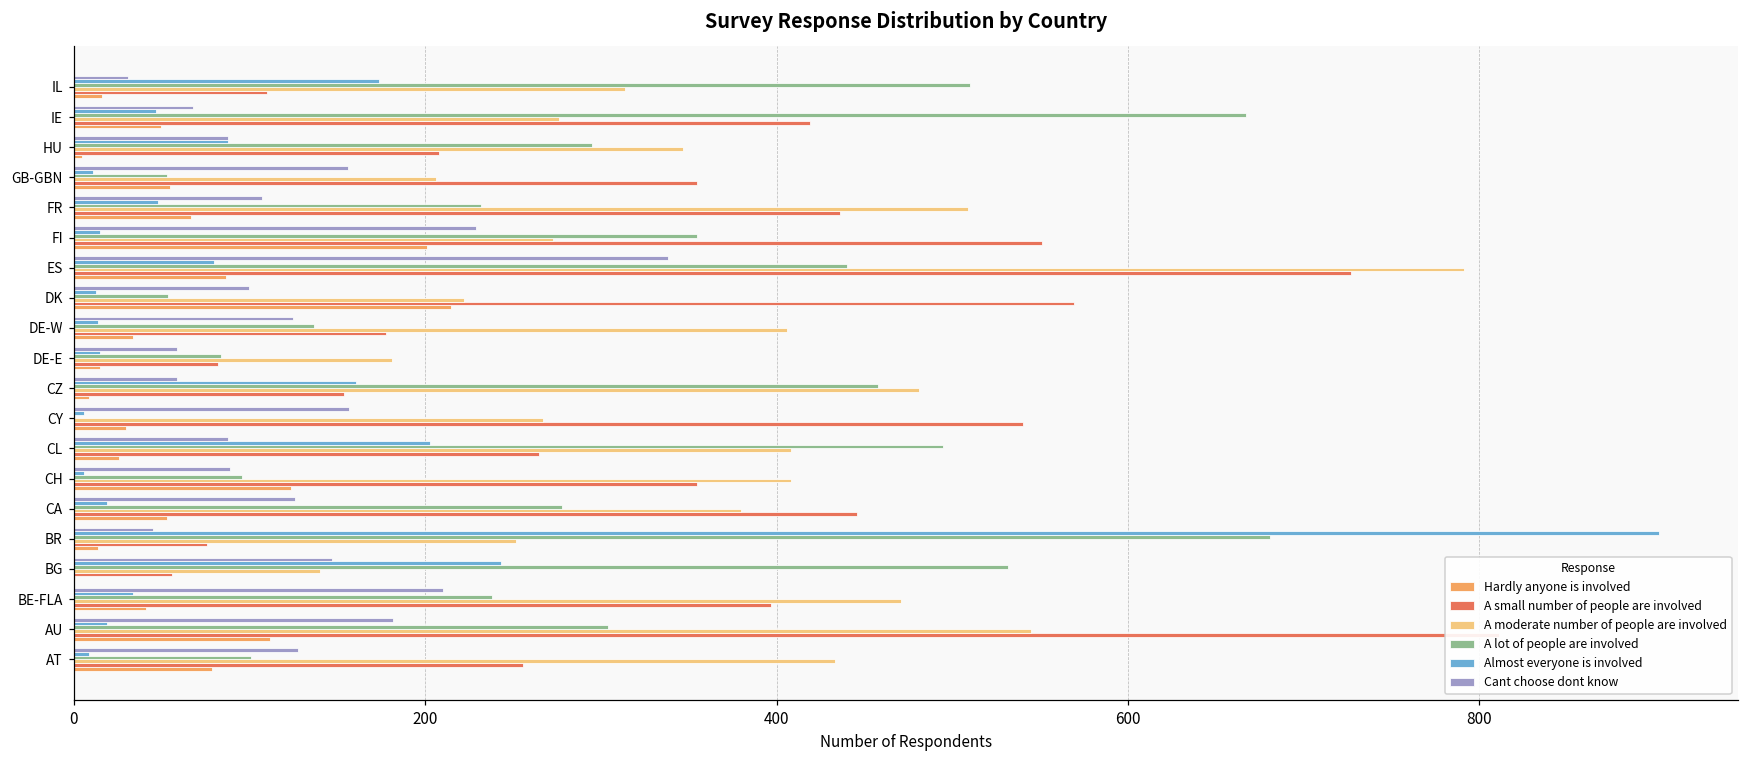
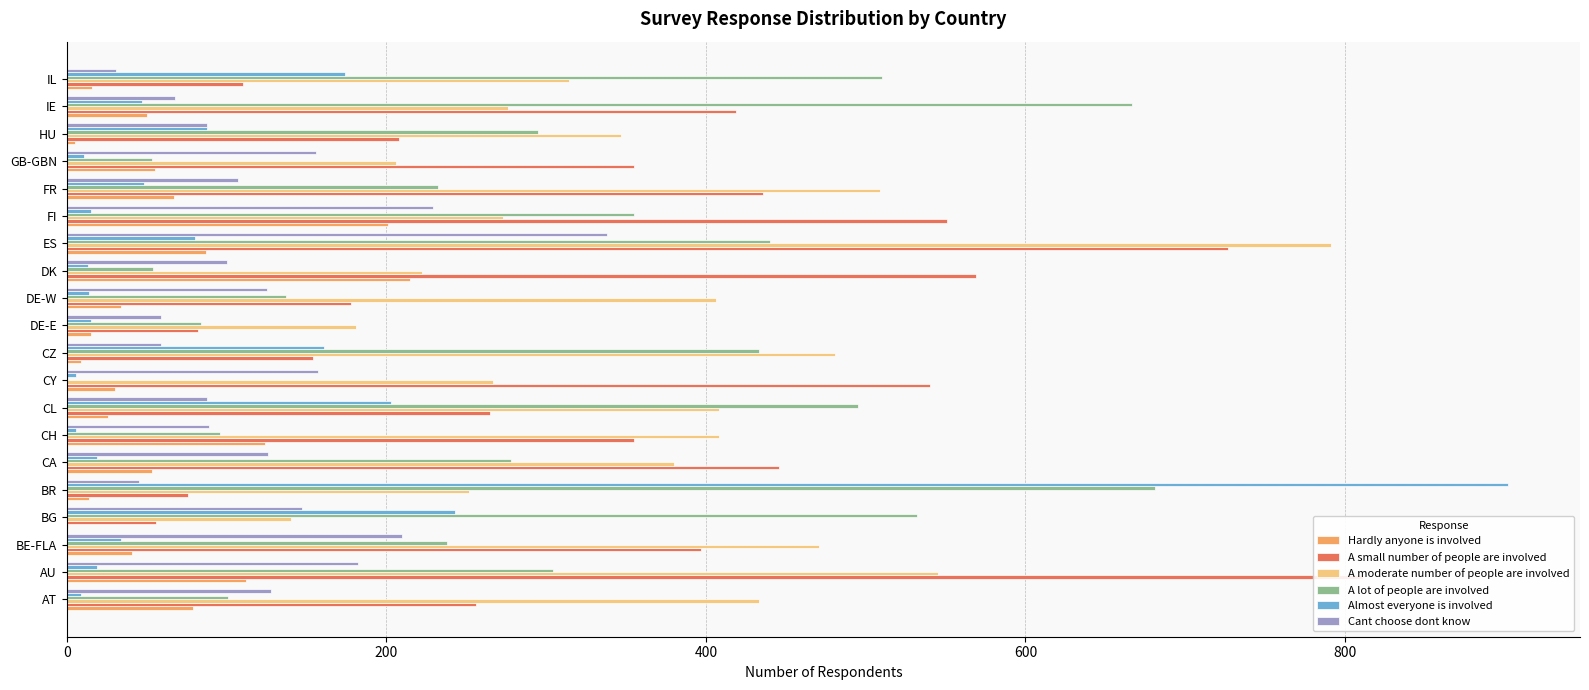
  {
    "A lot of people are involved": {
      "IL": 510,
      "IE": 667,
      "HU": 295,
      "GB-GBN": 53,
      "FR": 232,
      "FI": 355,
      "ES": 440,
      "DK": 54,
      "DE-W": 137,
      "DE-E": 84,
-     "CZ": 458,
+     "CZ": 433,
      "CY": 0,
      "CL": 495,
      "CH": 96,
      "CA": 278,
      "BR": 681,
      "BG": 532,
      "BE-FLA": 238,
      "AU": 304,
      "AT": 101
    }
  }
